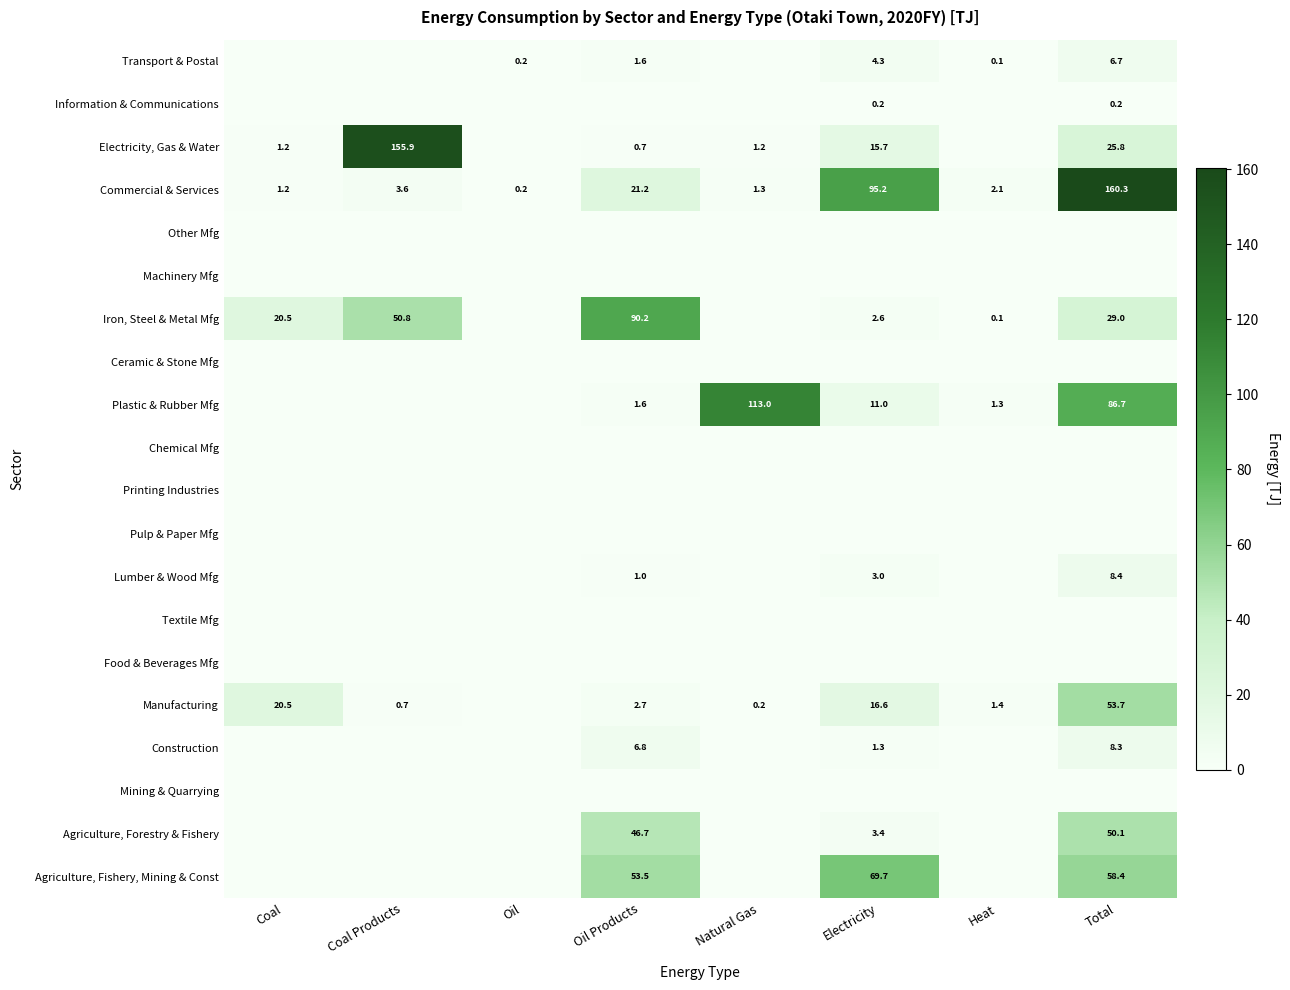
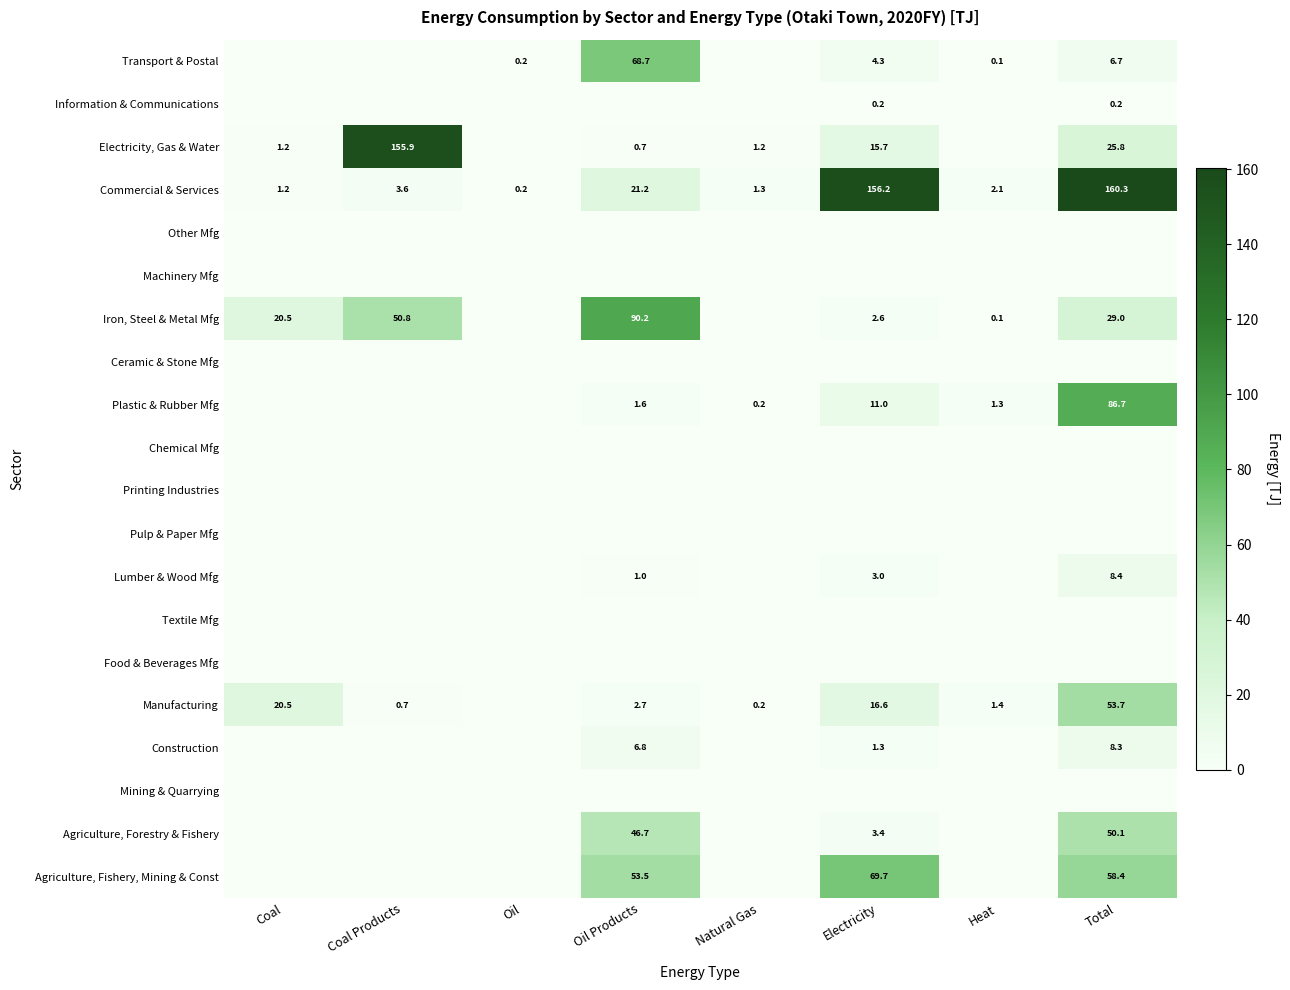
  {
    "Transport & Postal": {
      "Oil": 0.2,
-     "Oil Products": 1.6,
+     "Oil Products": 68.7,
      "Electricity": 4.3,
      "Heat": 0.1,
      "Total": 6.7
    },
    "Information & Communications": {
      "Electricity": 0.2,
      "Total": 0.2
    },
    "Electricity, Gas & Water": {
      "Coal": 1.2,
      "Coal Products": 155.9,
      "Oil Products": 0.7,
      "Natural Gas": 1.2,
      "Electricity": 15.7,
      "Total": 25.8
    },
    "Commercial & Services": {
      "Coal": 1.2,
      "Coal Products": 3.6,
      "Oil": 0.2,
      "Oil Products": 21.2,
      "Natural Gas": 1.3,
-     "Electricity": 95.2,
+     "Electricity": 156.2,
      "Heat": 2.1,
      "Total": 160.3
    },
    "Iron, Steel & Metal Mfg": {
      "Coal": 20.5,
      "Coal Products": 50.8,
      "Oil Products": 90.2,
      "Electricity": 2.6,
      "Heat": 0.1,
      "Total": 29.0
    },
    "Plastic & Rubber Mfg": {
      "Oil Products": 1.6,
-     "Natural Gas": 113.0,
+     "Natural Gas": 0.2,
      "Electricity": 11.0,
      "Heat": 1.3,
      "Total": 86.7
    },
    "Lumber & Wood Mfg": {
      "Oil Products": 1.0,
      "Electricity": 3.0,
      "Total": 8.4
    },
    "Manufacturing": {
      "Coal": 20.5,
      "Coal Products": 0.7,
      "Oil Products": 2.7,
      "Natural Gas": 0.2,
      "Electricity": 16.6,
      "Heat": 1.4,
      "Total": 53.7
    },
    "Construction": {
      "Oil Products": 6.8,
      "Electricity": 1.3,
      "Total": 8.3
    },
    "Agriculture, Forestry & Fishery": {
      "Oil Products": 46.7,
      "Electricity": 3.4,
      "Total": 50.1
    },
    "Agriculture, Fishery, Mining & Const": {
      "Oil Products": 53.5,
      "Electricity": 69.7,
      "Total": 58.4
    }
  }
